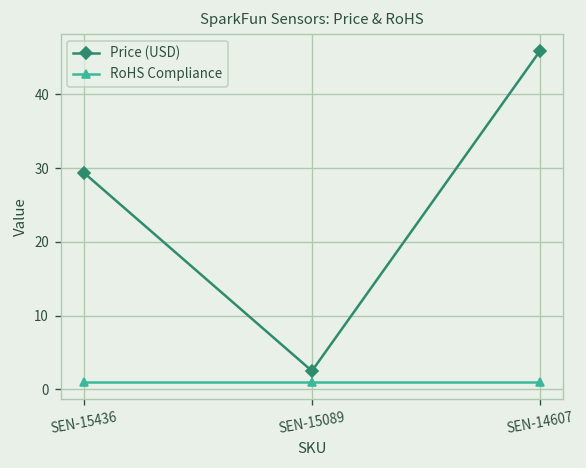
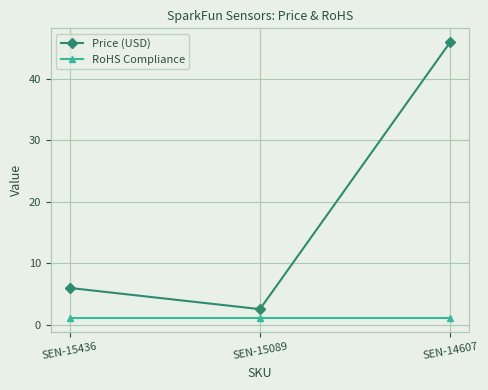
  {
    "Price (USD)": {
-     "SEN-15436": 29,
+     "SEN-15436": 6,
      "SEN-15089": 3,
      "SEN-14607": 46
    },
    "RoHS Compliance": {
      "SEN-15436": 1,
      "SEN-15089": 1,
      "SEN-14607": 1
    }
  }
